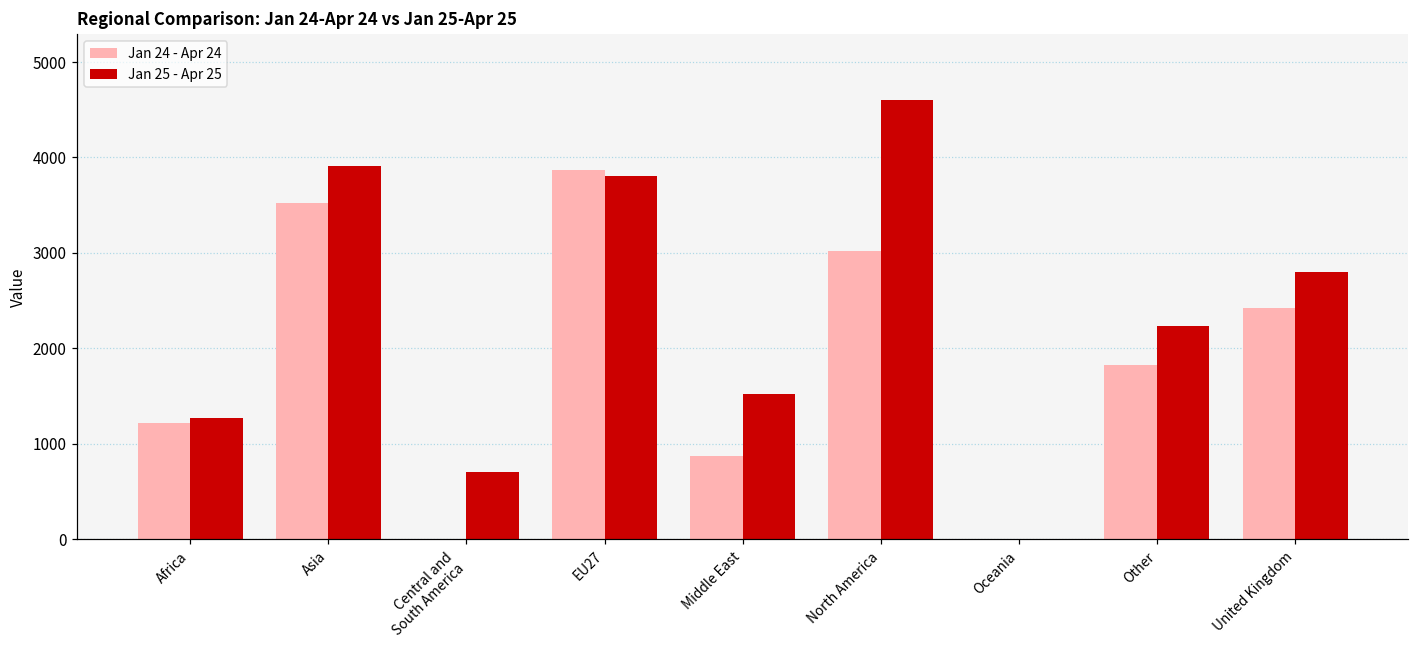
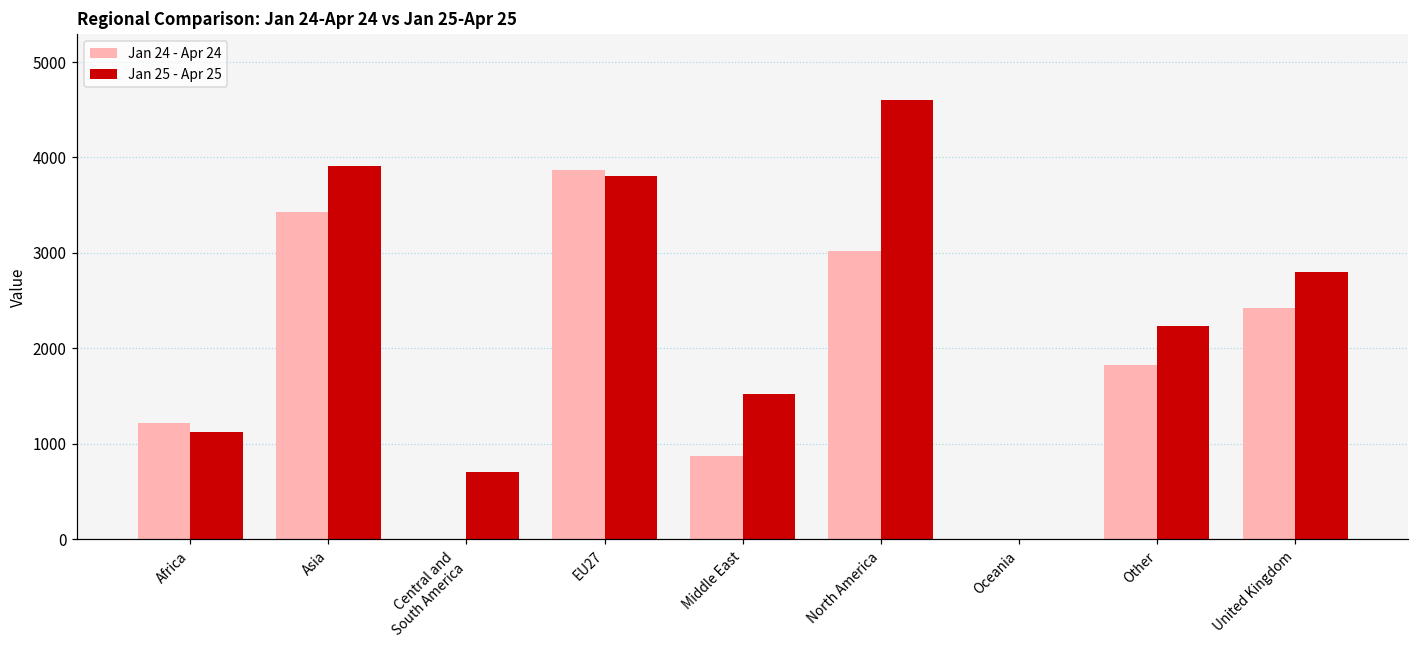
  {
    "Jan 24 - Apr 24": {
      "Africa": 1200,
-     "Asia": 3500,
+     "Asia": 3400,
      "Central and South America": 0,
      "EU27": 3900,
      "Middle East": 900,
      "North America": 3000,
      "Oceania": 0,
      "Other": 1800,
      "United Kingdom": 2400
    },
    "Jan 25 - Apr 25": {
-     "Africa": 1300,
+     "Africa": 1100,
      "Asia": 3900,
      "Central and South America": 700,
      "EU27": 3800,
      "Middle East": 1500,
      "North America": 4600,
      "Oceania": 0,
      "Other": 2200,
      "United Kingdom": 2800
    }
  }
